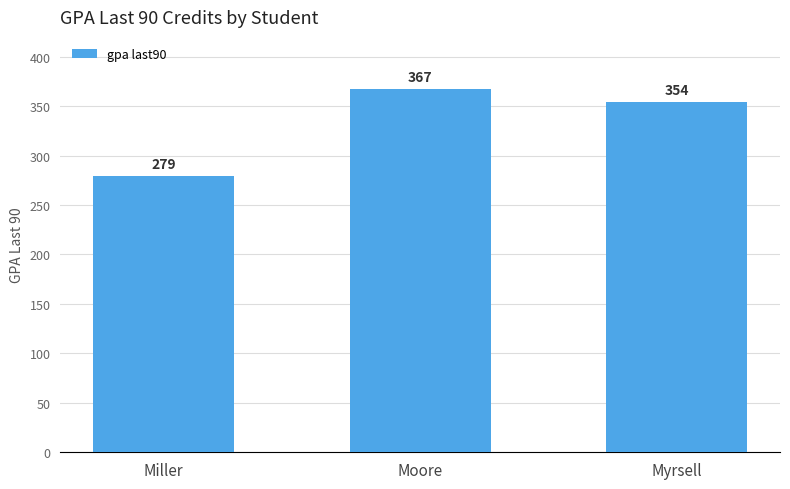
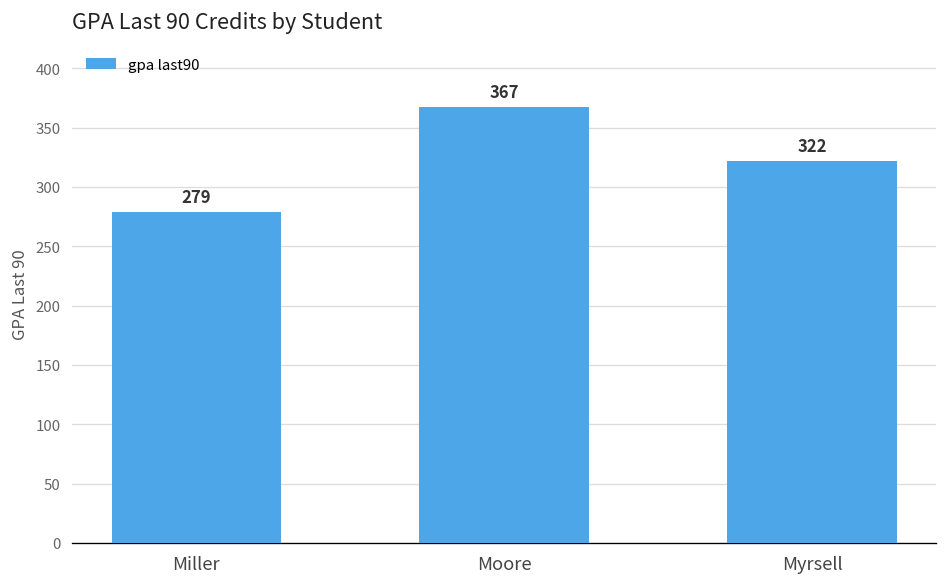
  {
    "Miller": 279,
    "Moore": 367,
-   "Myrsell": 354
+   "Myrsell": 322
  }
